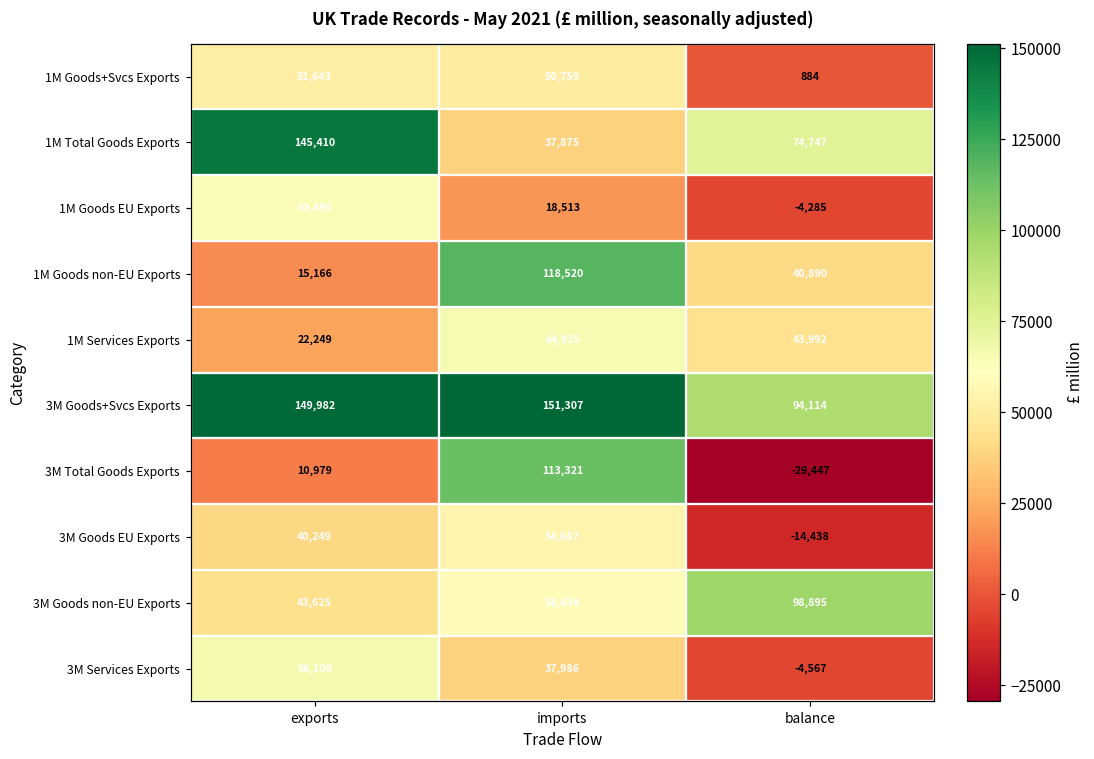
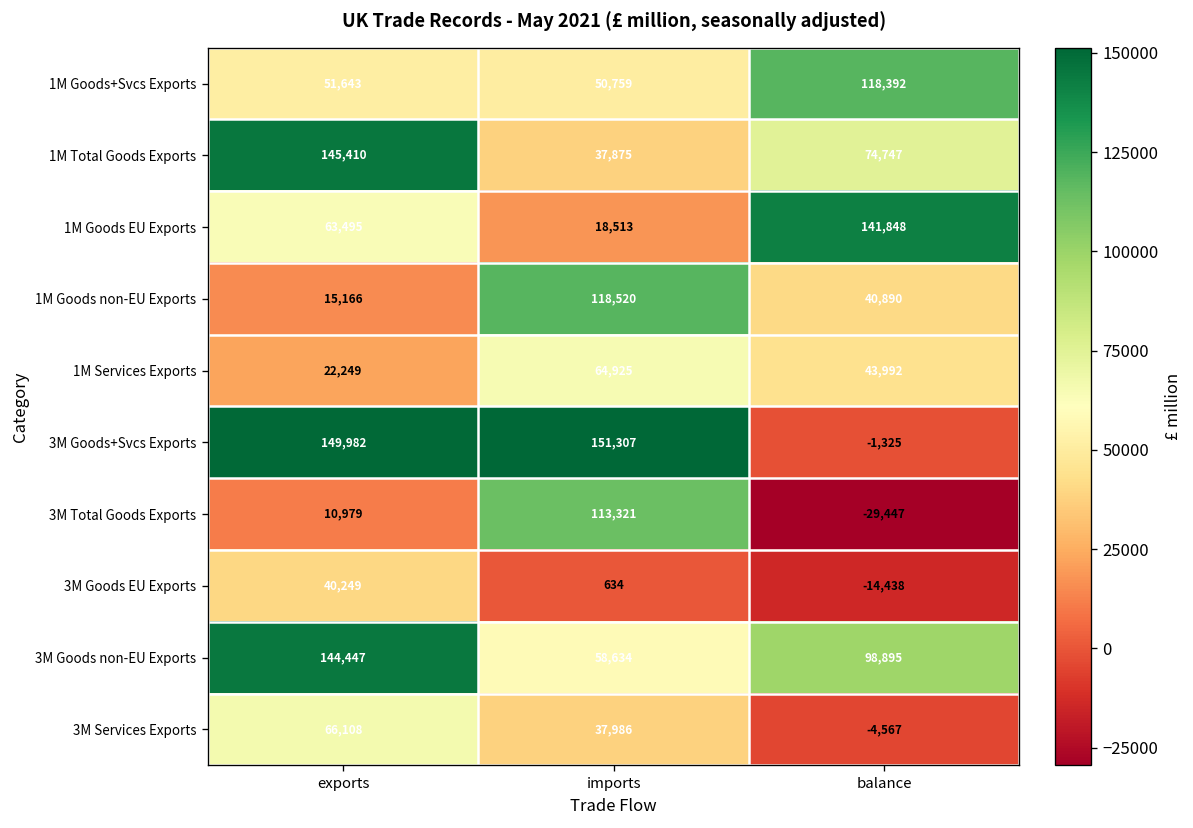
  {
    "1M Goods+Svcs Exports": {
      "exports": "51,643",
      "imports": "50,759",
-     "balance": "884"
+     "balance": "118,392"
    },
    "1M Total Goods Exports": {
      "exports": "145,410",
      "imports": "37,875",
      "balance": "74,747"
    },
    "1M Goods EU Exports": {
      "exports": "63,495",
      "imports": "18,513",
-     "balance": "-4,285"
+     "balance": "141,848"
    },
    "1M Goods non-EU Exports": {
      "exports": "15,166",
      "imports": "118,520",
      "balance": "40,890"
    },
    "1M Services Exports": {
      "exports": "22,249",
      "imports": "64,925",
      "balance": "43,992"
    },
    "3M Goods+Svcs Exports": {
      "exports": "149,982",
      "imports": "151,307",
-     "balance": "94,114"
+     "balance": "-1,325"
    },
    "3M Total Goods Exports": {
      "exports": "10,979",
      "imports": "113,321",
      "balance": "-29,447"
    },
    "3M Goods EU Exports": {
      "exports": "40,249",
-     "imports": "54,687",
+     "imports": "634",
      "balance": "-14,438"
    },
    "3M Goods non-EU Exports": {
-     "exports": "43,625",
+     "exports": "144,447",
      "imports": "58,634",
      "balance": "98,895"
    },
    "3M Services Exports": {
      "exports": "66,108",
      "imports": "37,986",
      "balance": "-4,567"
    }
  }
